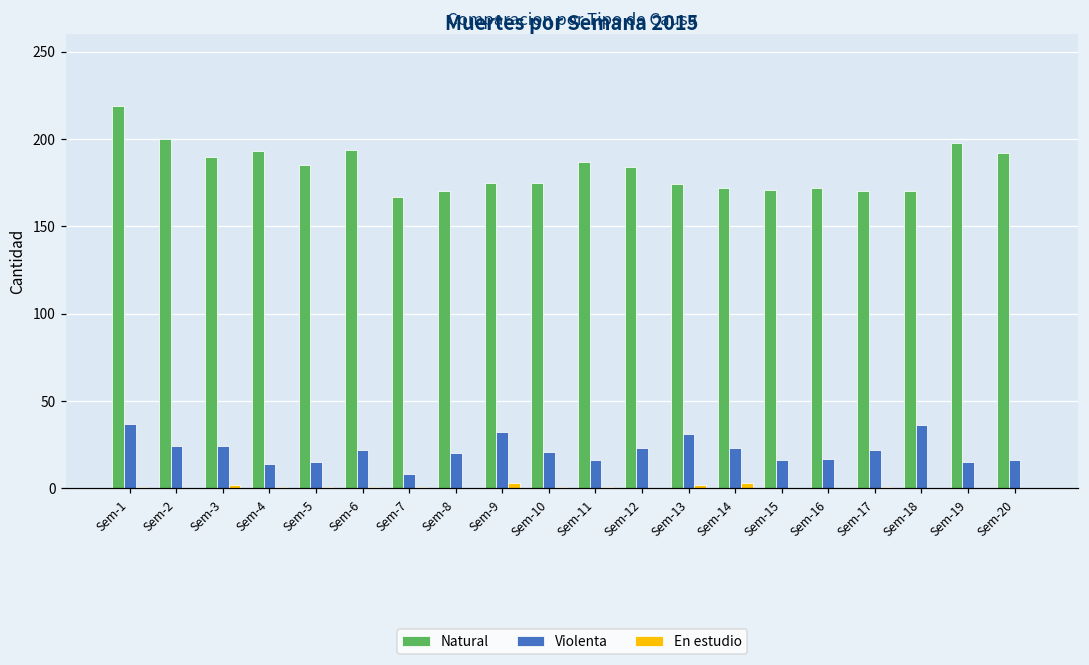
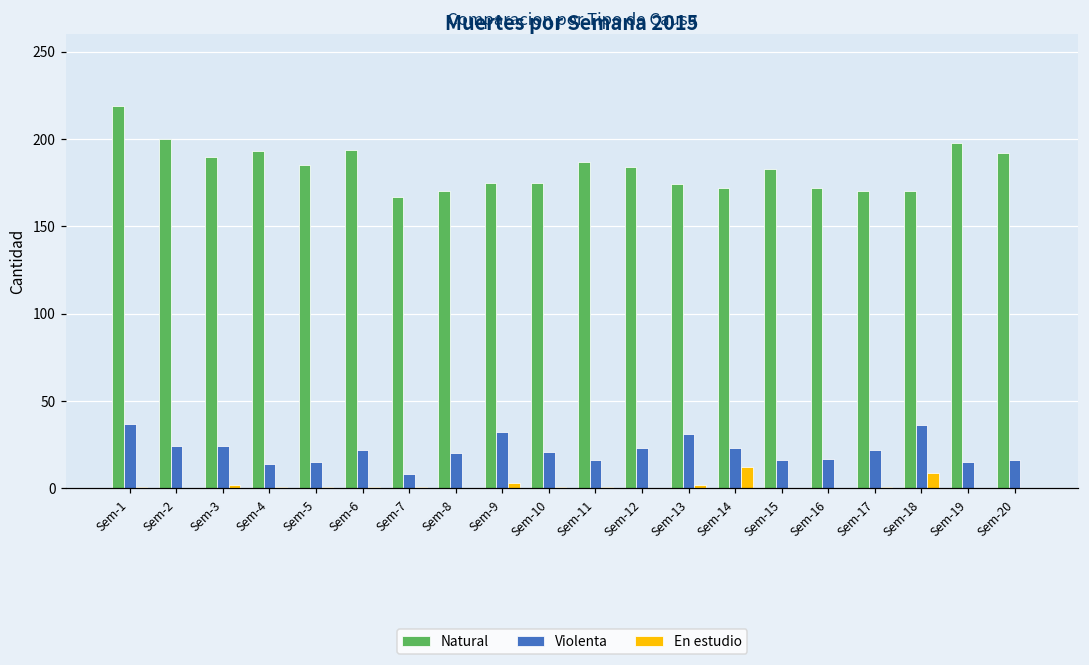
  {
    "Natural": {
      "Sem-1": 219,
      "Sem-2": 200,
      "Sem-3": 190,
      "Sem-4": 193,
      "Sem-5": 185,
      "Sem-6": 194,
      "Sem-7": 167,
      "Sem-8": 170,
      "Sem-9": 175,
      "Sem-10": 175,
      "Sem-11": 187,
      "Sem-12": 184,
      "Sem-13": 174,
      "Sem-14": 172,
-     "Sem-15": 171,
+     "Sem-15": 183,
      "Sem-16": 172,
      "Sem-17": 170,
      "Sem-18": 170,
      "Sem-19": 198,
      "Sem-20": 192
    },
    "Violenta": {
      "Sem-1": 37,
      "Sem-2": 24,
      "Sem-3": 24,
      "Sem-4": 14,
      "Sem-5": 15,
      "Sem-6": 22,
      "Sem-7": 8,
      "Sem-8": 20,
      "Sem-9": 32,
      "Sem-10": 21,
      "Sem-11": 16,
      "Sem-12": 23,
      "Sem-13": 31,
      "Sem-14": 23,
      "Sem-15": 16,
      "Sem-16": 17,
      "Sem-17": 22,
      "Sem-18": 36,
      "Sem-19": 15,
      "Sem-20": 16
    },
    "En estudio": {
      "Sem-2": 0,
      "Sem-3": 2,
      "Sem-8": 0,
      "Sem-9": 3,
      "Sem-12": 0,
      "Sem-13": 2,
-     "Sem-14": 3,
+     "Sem-14": 12,
      "Sem-15": 0,
      "Sem-16": 0,
-     "Sem-18": 0,
+     "Sem-18": 9,
      "Sem-19": 0,
      "Sem-20": 0
    }
  }
